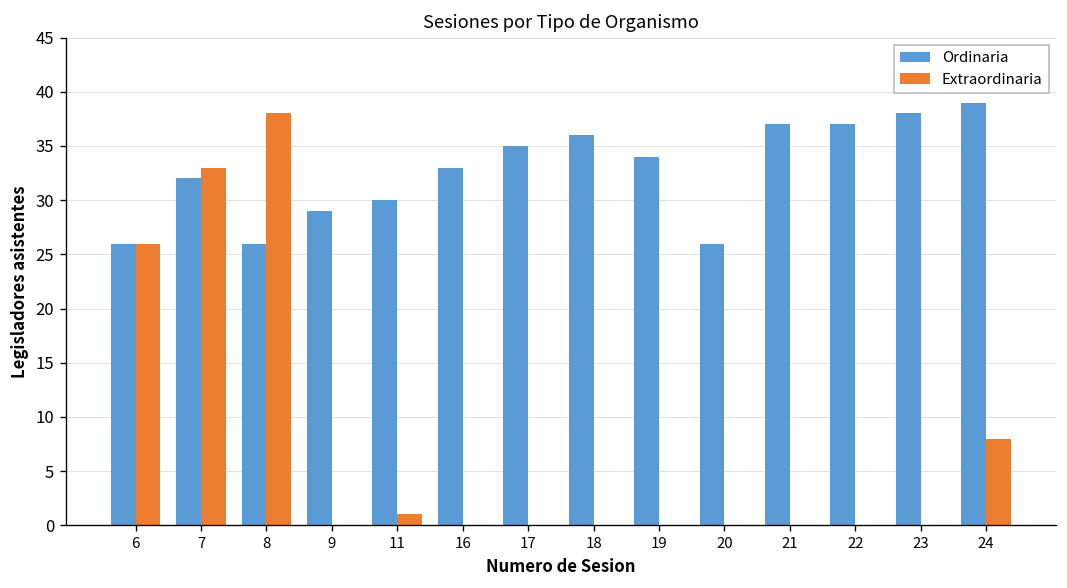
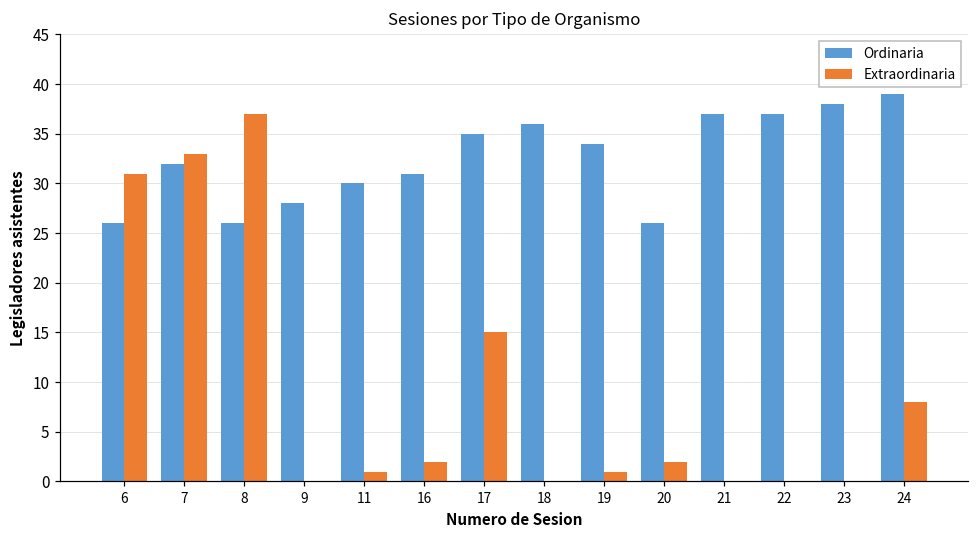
  {
    "Ordinaria": {
      "6": 26,
      "7": 32,
      "8": 26,
-     "9": 29,
+     "9": 28,
      "11": 30,
-     "16": 33,
+     "16": 31,
      "17": 35,
      "18": 36,
      "19": 34,
      "20": 26,
      "21": 37,
      "22": 37,
      "23": 38,
      "24": 39
    },
    "Extraordinaria": {
-     "6": 26,
+     "6": 31,
      "7": 33,
-     "8": 38,
+     "8": 37,
      "9": 0,
      "11": 1,
-     "16": 0,
-     "17": 0,
+     "16": 2,
+     "17": 15,
      "18": 0,
-     "19": 0,
-     "20": 0,
+     "19": 1,
+     "20": 2,
      "21": 0,
      "22": 0,
      "23": 0,
      "24": 8
    }
  }
